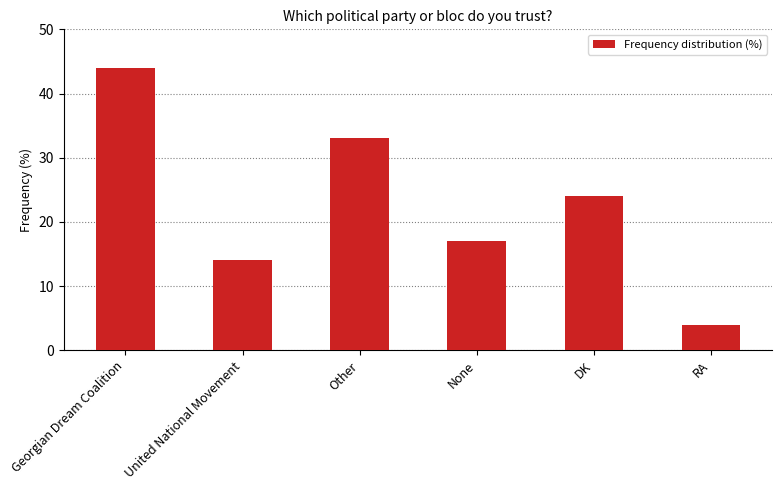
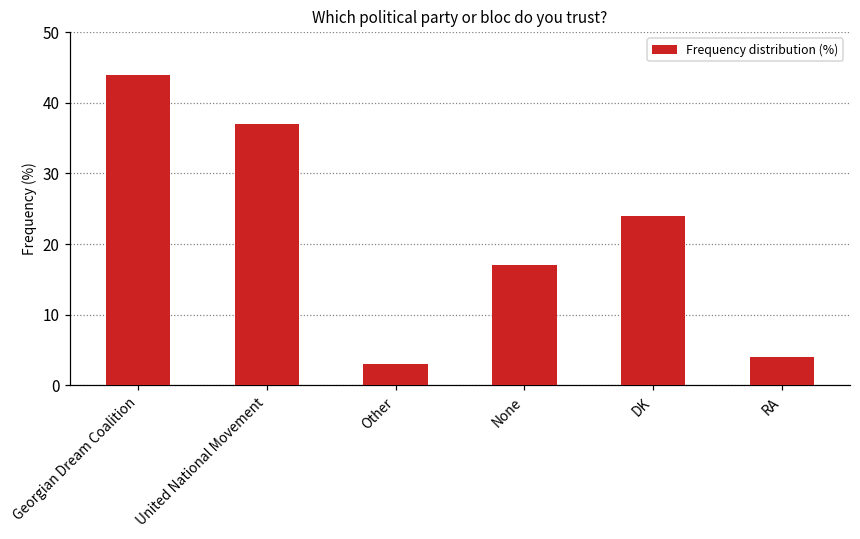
  {
    "Georgian Dream Coalition": 44,
-   "United National Movement": 14,
-   "Other": 33,
+   "United National Movement": 37,
+   "Other": 3,
    "None": 17,
    "DK": 24,
    "RA": 4
  }
